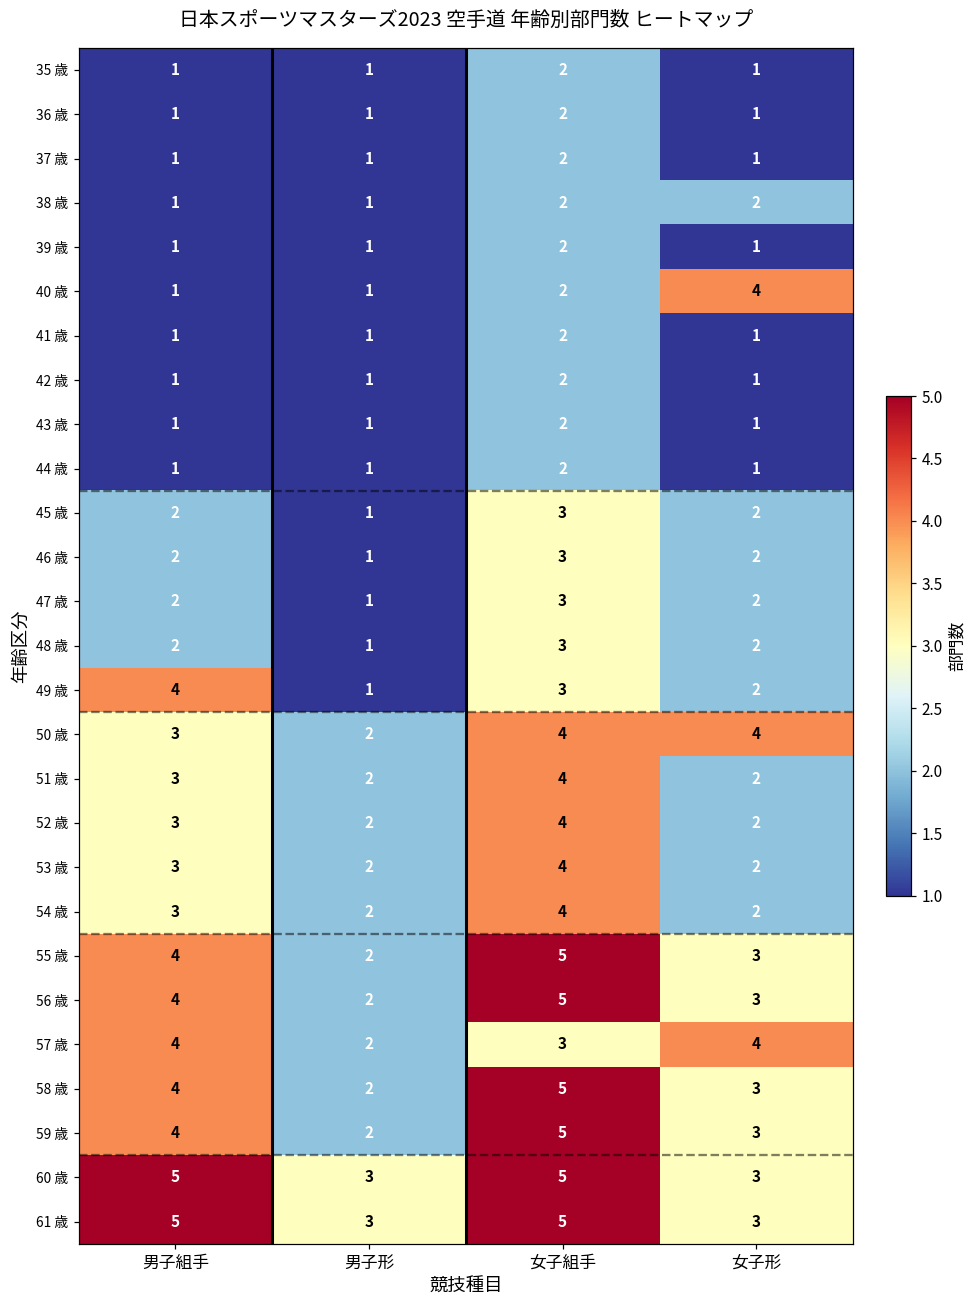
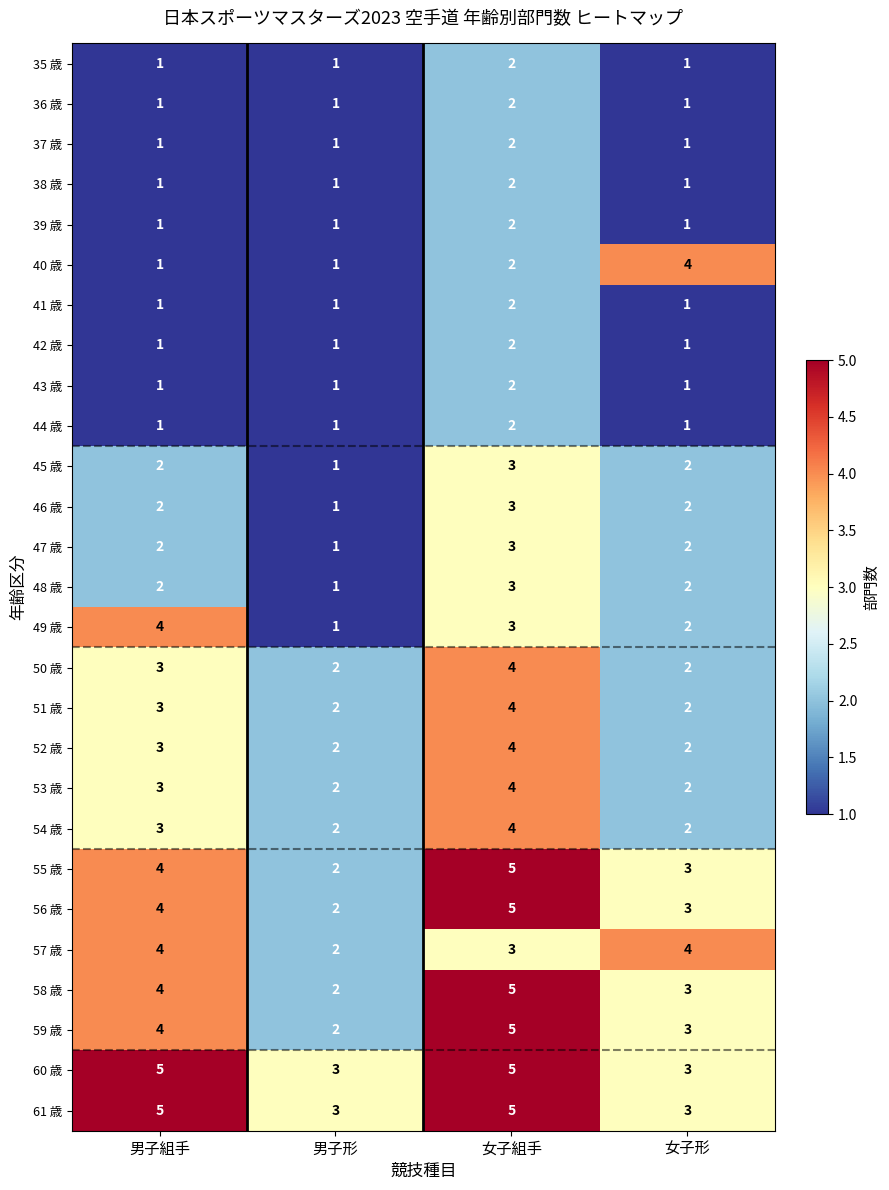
  {
    "35 歳": {
      "男子組手": 1,
      "男子形": 1,
      "女子組手": 2,
      "女子形": 1
    },
    "36 歳": {
      "男子組手": 1,
      "男子形": 1,
      "女子組手": 2,
      "女子形": 1
    },
    "37 歳": {
      "男子組手": 1,
      "男子形": 1,
      "女子組手": 2,
      "女子形": 1
    },
    "38 歳": {
      "男子組手": 1,
      "男子形": 1,
      "女子組手": 2,
-     "女子形": 2
+     "女子形": 1
    },
    "39 歳": {
      "男子組手": 1,
      "男子形": 1,
      "女子組手": 2,
      "女子形": 1
    },
    "40 歳": {
      "男子組手": 1,
      "男子形": 1,
      "女子組手": 2,
      "女子形": 4
    },
    "41 歳": {
      "男子組手": 1,
      "男子形": 1,
      "女子組手": 2,
      "女子形": 1
    },
    "42 歳": {
      "男子組手": 1,
      "男子形": 1,
      "女子組手": 2,
      "女子形": 1
    },
    "43 歳": {
      "男子組手": 1,
      "男子形": 1,
      "女子組手": 2,
      "女子形": 1
    },
    "44 歳": {
      "男子組手": 1,
      "男子形": 1,
      "女子組手": 2,
      "女子形": 1
    },
    "45 歳": {
      "男子組手": 2,
      "男子形": 1,
      "女子組手": 3,
      "女子形": 2
    },
    "46 歳": {
      "男子組手": 2,
      "男子形": 1,
      "女子組手": 3,
      "女子形": 2
    },
    "47 歳": {
      "男子組手": 2,
      "男子形": 1,
      "女子組手": 3,
      "女子形": 2
    },
    "48 歳": {
      "男子組手": 2,
      "男子形": 1,
      "女子組手": 3,
      "女子形": 2
    },
    "49 歳": {
      "男子組手": 4,
      "男子形": 1,
      "女子組手": 3,
      "女子形": 2
    },
    "50 歳": {
      "男子組手": 3,
      "男子形": 2,
      "女子組手": 4,
-     "女子形": 4
+     "女子形": 2
    },
    "51 歳": {
      "男子組手": 3,
      "男子形": 2,
      "女子組手": 4,
      "女子形": 2
    },
    "52 歳": {
      "男子組手": 3,
      "男子形": 2,
      "女子組手": 4,
      "女子形": 2
    },
    "53 歳": {
      "男子組手": 3,
      "男子形": 2,
      "女子組手": 4,
      "女子形": 2
    },
    "54 歳": {
      "男子組手": 3,
      "男子形": 2,
      "女子組手": 4,
      "女子形": 2
    },
    "55 歳": {
      "男子組手": 4,
      "男子形": 2,
      "女子組手": 5,
      "女子形": 3
    },
    "56 歳": {
      "男子組手": 4,
      "男子形": 2,
      "女子組手": 5,
      "女子形": 3
    },
    "57 歳": {
      "男子組手": 4,
      "男子形": 2,
      "女子組手": 3,
      "女子形": 4
    },
    "58 歳": {
      "男子組手": 4,
      "男子形": 2,
      "女子組手": 5,
      "女子形": 3
    },
    "59 歳": {
      "男子組手": 4,
      "男子形": 2,
      "女子組手": 5,
      "女子形": 3
    },
    "60 歳": {
      "男子組手": 5,
      "男子形": 3,
      "女子組手": 5,
      "女子形": 3
    },
    "61 歳": {
      "男子組手": 5,
      "男子形": 3,
      "女子組手": 5,
      "女子形": 3
    }
  }
